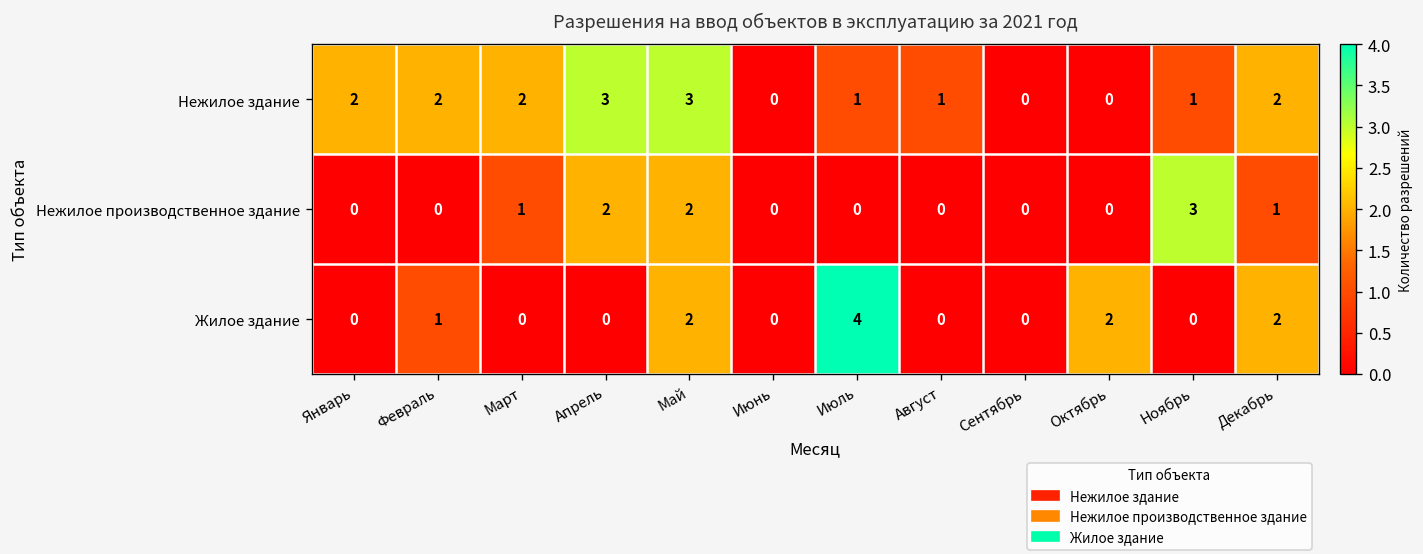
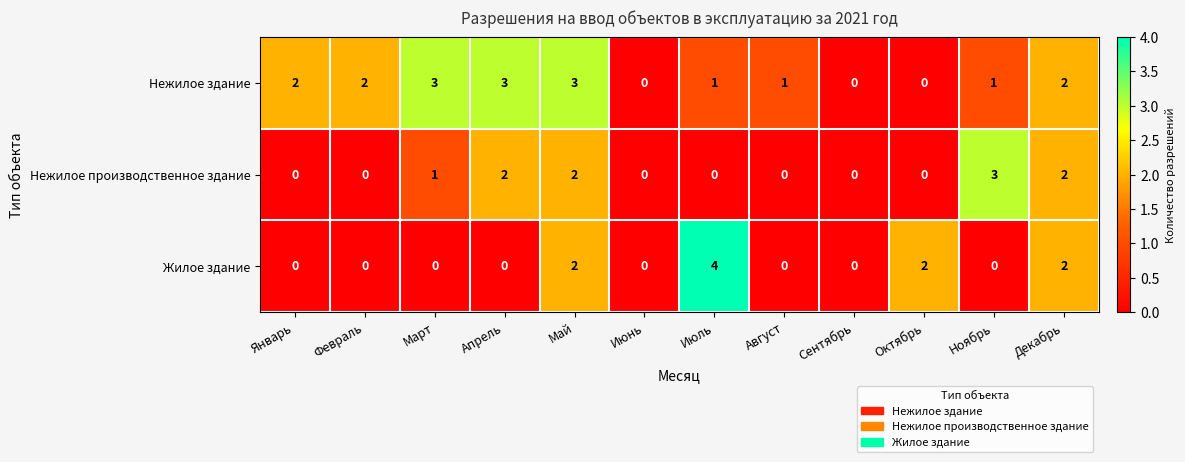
  {
    "Нежилое здание": {
      "Январь": 2,
      "Февраль": 2,
-     "Март": 2,
+     "Март": 3,
      "Апрель": 3,
      "Май": 3,
      "Июнь": 0,
      "Июль": 1,
      "Август": 1,
      "Сентябрь": 0,
      "Октябрь": 0,
      "Ноябрь": 1,
      "Декабрь": 2
    },
    "Нежилое производственное здание": {
      "Январь": 0,
      "Февраль": 0,
      "Март": 1,
      "Апрель": 2,
      "Май": 2,
      "Июнь": 0,
      "Июль": 0,
      "Август": 0,
      "Сентябрь": 0,
      "Октябрь": 0,
      "Ноябрь": 3,
-     "Декабрь": 1
+     "Декабрь": 2
    },
    "Жилое здание": {
      "Январь": 0,
-     "Февраль": 1,
+     "Февраль": 0,
      "Март": 0,
      "Апрель": 0,
      "Май": 2,
      "Июнь": 0,
      "Июль": 4,
      "Август": 0,
      "Сентябрь": 0,
      "Октябрь": 2,
      "Ноябрь": 0,
      "Декабрь": 2
    }
  }
